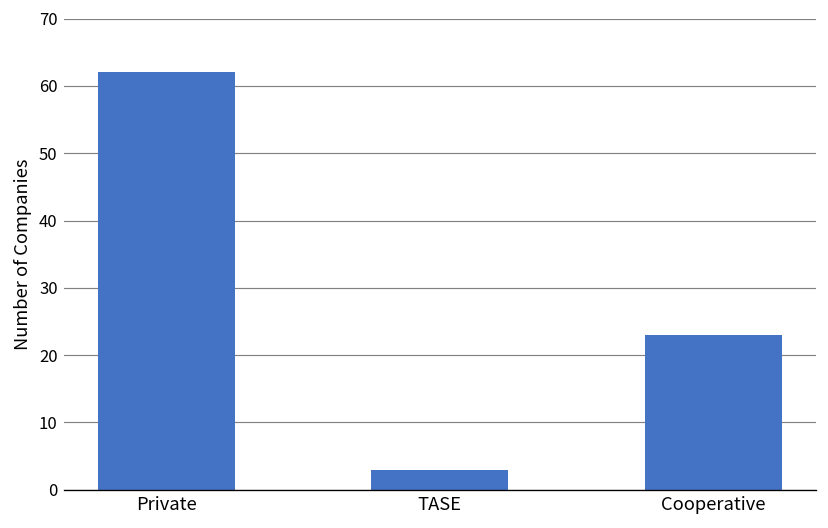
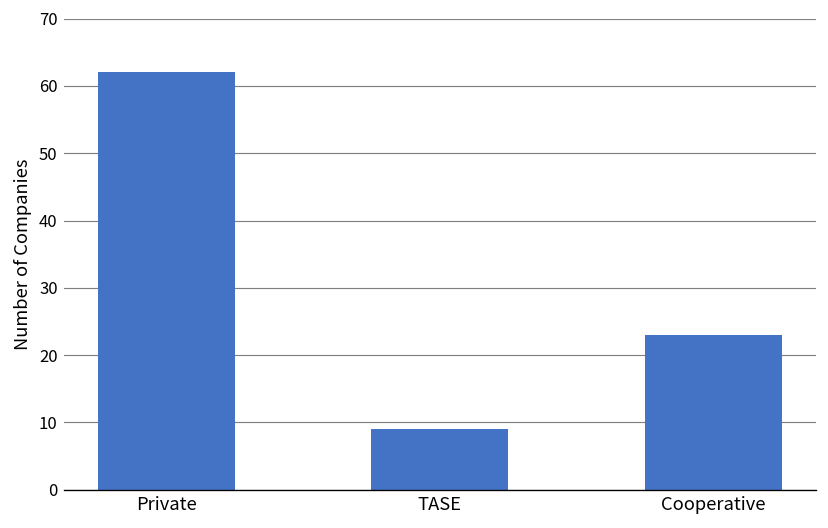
  {
    "Private": 62,
-   "TASE": 3,
+   "TASE": 9,
    "Cooperative": 23
  }
